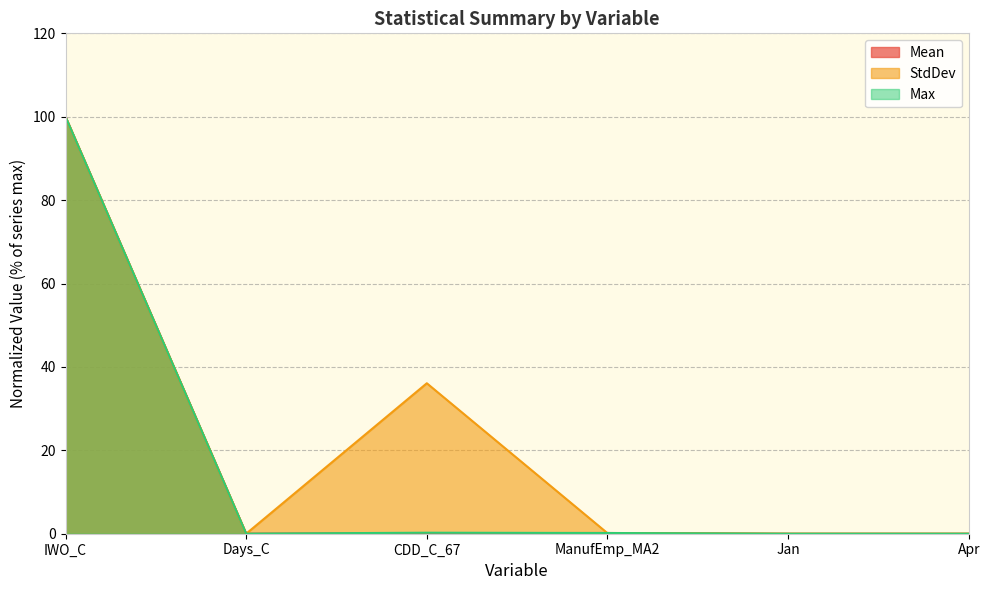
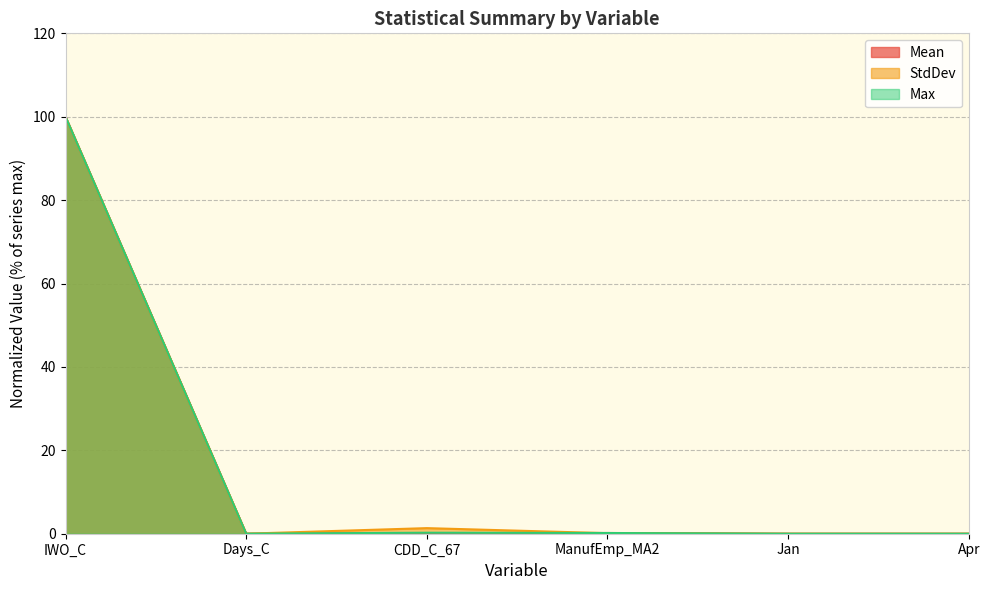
  {
    "Max": {
      "CDD_C_67": 0
    },
    "StdDev": {
-     "CDD_C_67": 36
+     "CDD_C_67": 1
    }
  }
